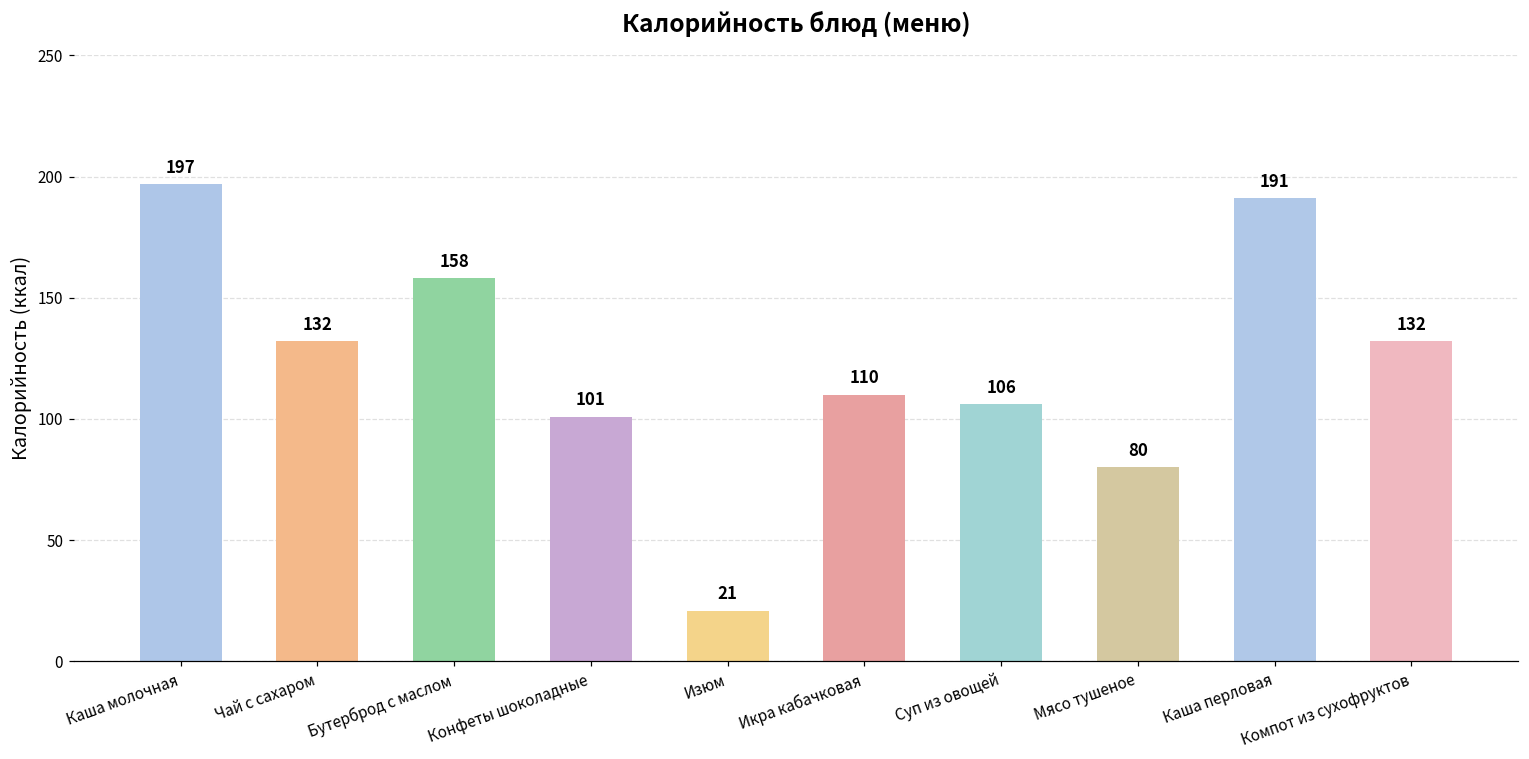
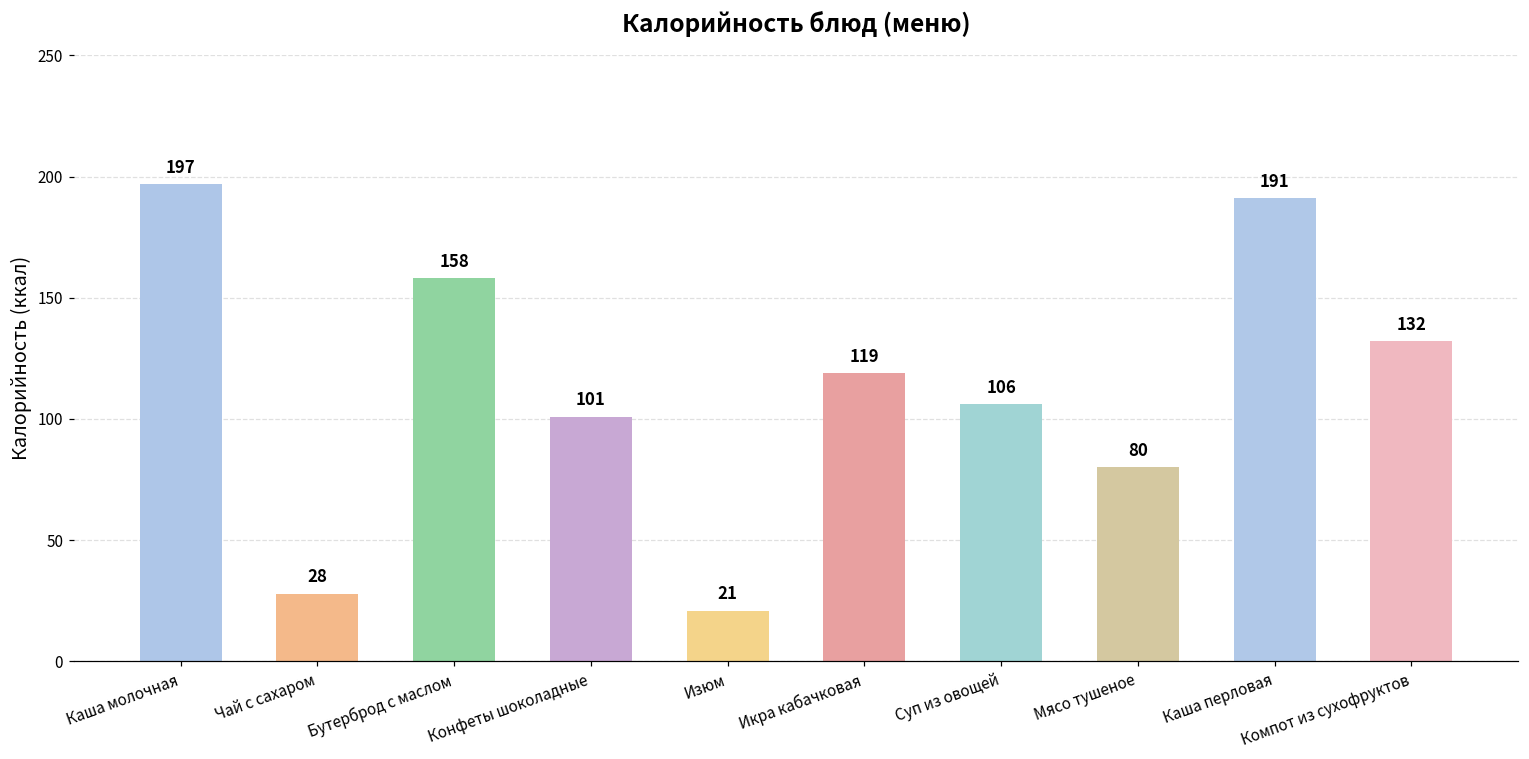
  {
    "Каша молочная": 197,
-   "Чай с сахаром": 132,
+   "Чай с сахаром": 28,
    "Бутерброд с маслом": 158,
    "Конфеты шоколадные": 101,
    "Изюм": 21,
-   "Икра кабачковая": 110,
+   "Икра кабачковая": 119,
    "Суп из овощей": 106,
    "Мясо тушеное": 80,
    "Каша перловая": 191,
    "Компот из сухофруктов": 132
  }
